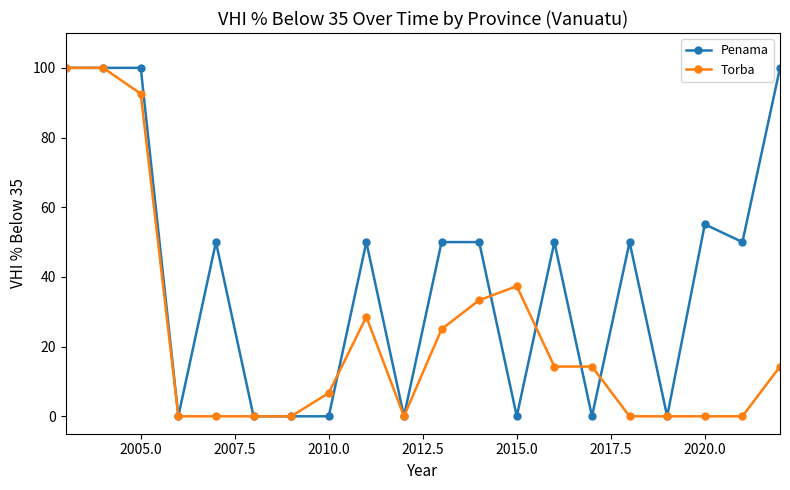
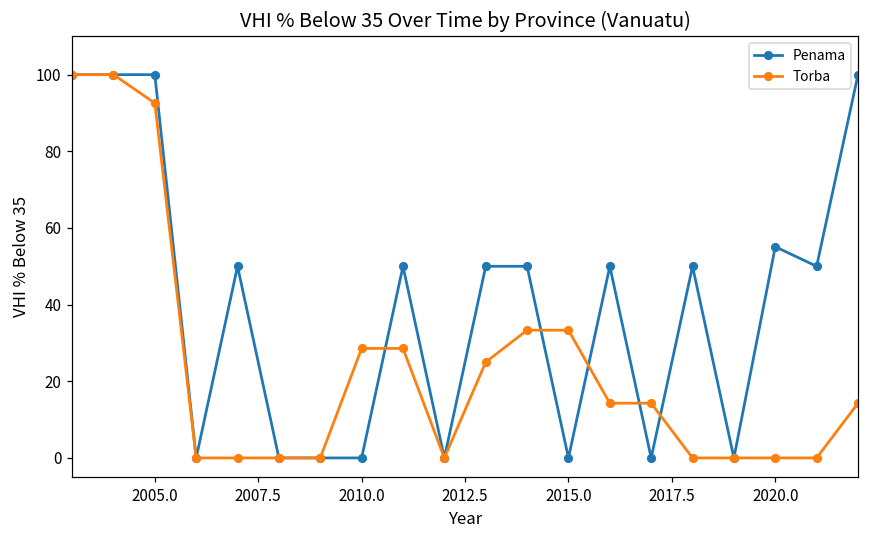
  {
    "Penama": {
      "2005.0": 100,
      "2010.0": 0,
      "2015.0": 0,
      "2020.0": 55
    },
    "Torba": {
      "2005.0": 93,
-     "2010.0": 7,
-     "2015.0": 37,
+     "2010.0": 29,
+     "2015.0": 33,
      "2020.0": 0
    }
  }
